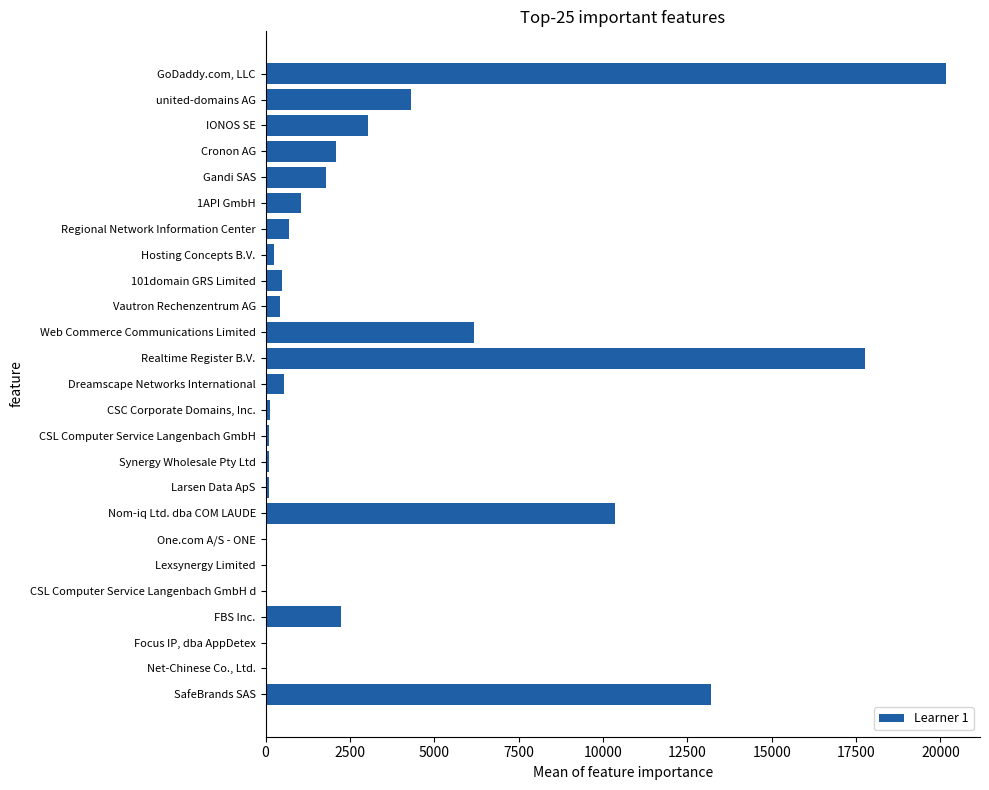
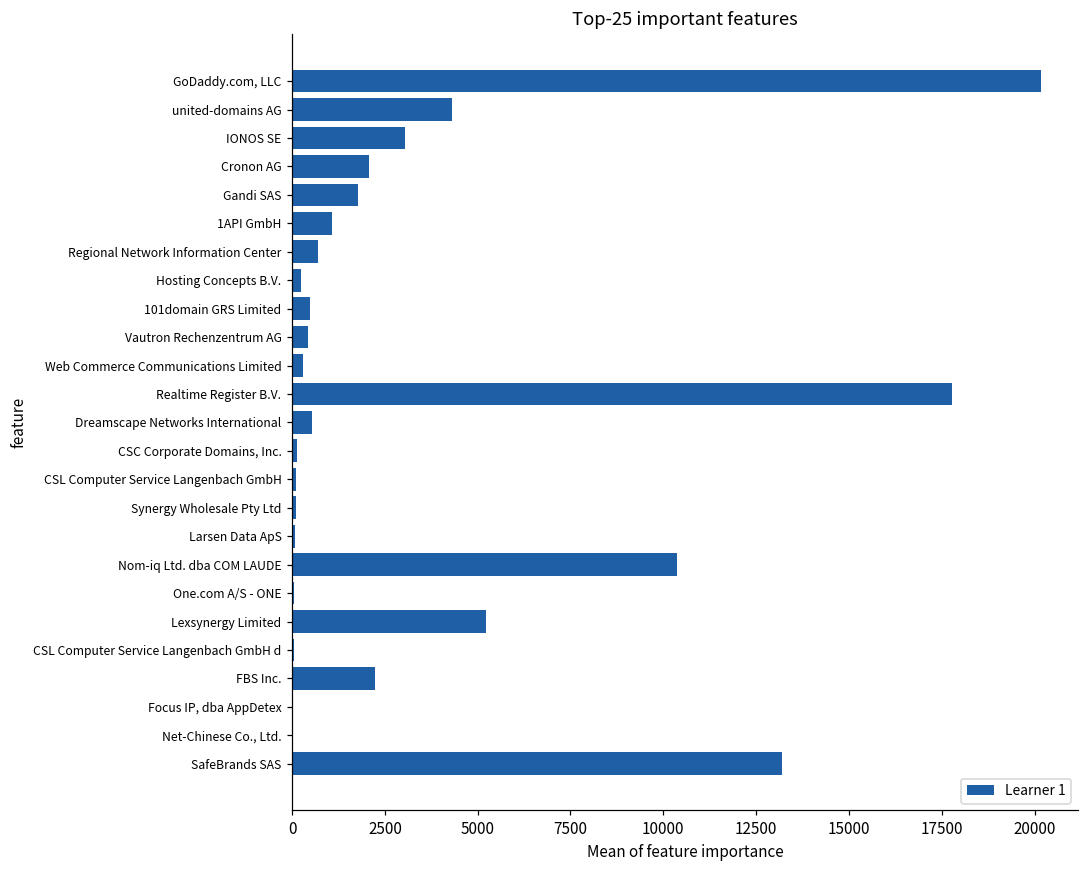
  {
    "GoDaddy.com, LLC": 20200,
    "united-domains AG": 4300,
    "IONOS SE": 3000,
    "Cronon AG": 2100,
    "Gandi SAS": 1800,
    "1API GmbH": 1100,
    "Regional Network Information Center": 700,
    "Hosting Concepts B.V.": 300,
    "101domain GRS Limited": 500,
    "Vautron Rechenzentrum AG": 400,
-   "Web Commerce Communications Limited": 6200,
+   "Web Commerce Communications Limited": 300,
    "Realtime Register B.V.": 17800,
    "Dreamscape Networks International": 500,
    "CSC Corporate Domains, Inc.": 100,
    "CSL Computer Service Langenbach GmbH": 100,
    "Synergy Wholesale Pty Ltd": 100,
    "Larsen Data ApS": 100,
    "Nom-iq Ltd. dba COM LAUDE": 10400,
-   "Lexsynergy Limited": 0,
+   "Lexsynergy Limited": 5200,
    "FBS Inc.": 2200,
    "SafeBrands SAS": 13200
  }
